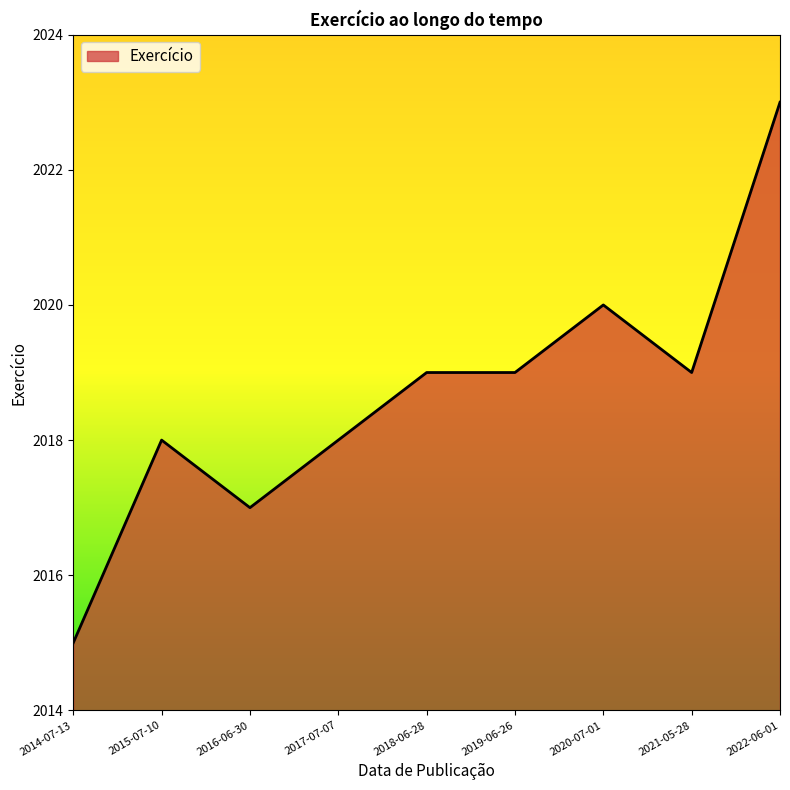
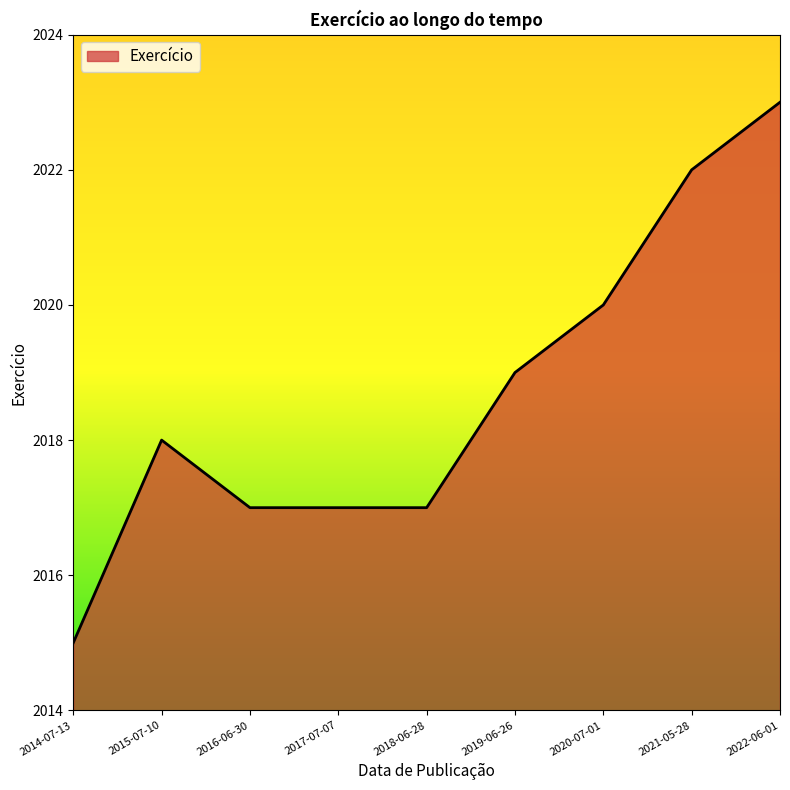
  {
    "2014-07-13": 2015,
    "2015-07-10": 2018,
    "2016-06-30": 2017,
-   "2017-07-07": 2018,
-   "2018-06-28": 2019,
+   "2017-07-07": 2017,
+   "2018-06-28": 2017,
    "2019-06-26": 2019,
    "2020-07-01": 2020,
-   "2021-05-28": 2019,
+   "2021-05-28": 2022,
    "2022-06-01": 2023
  }
